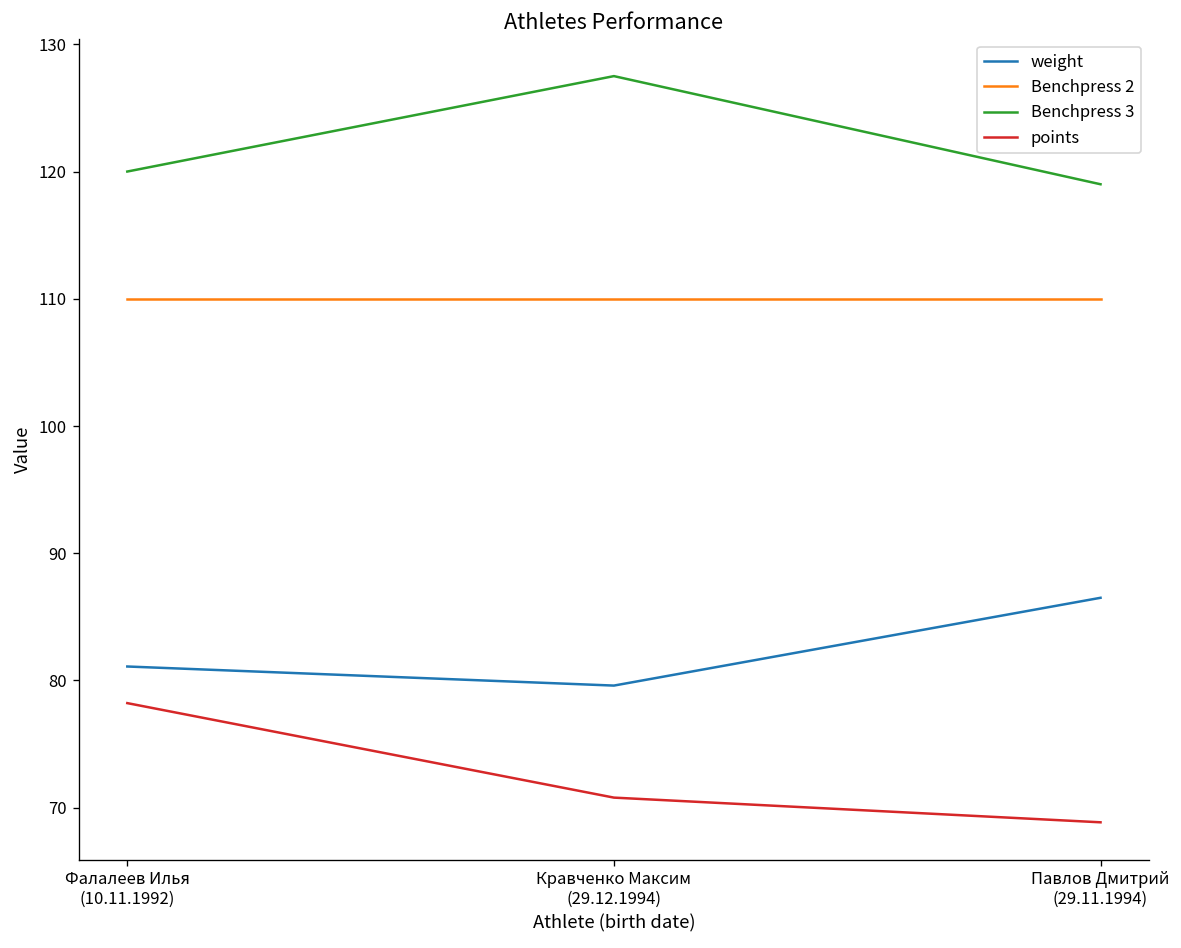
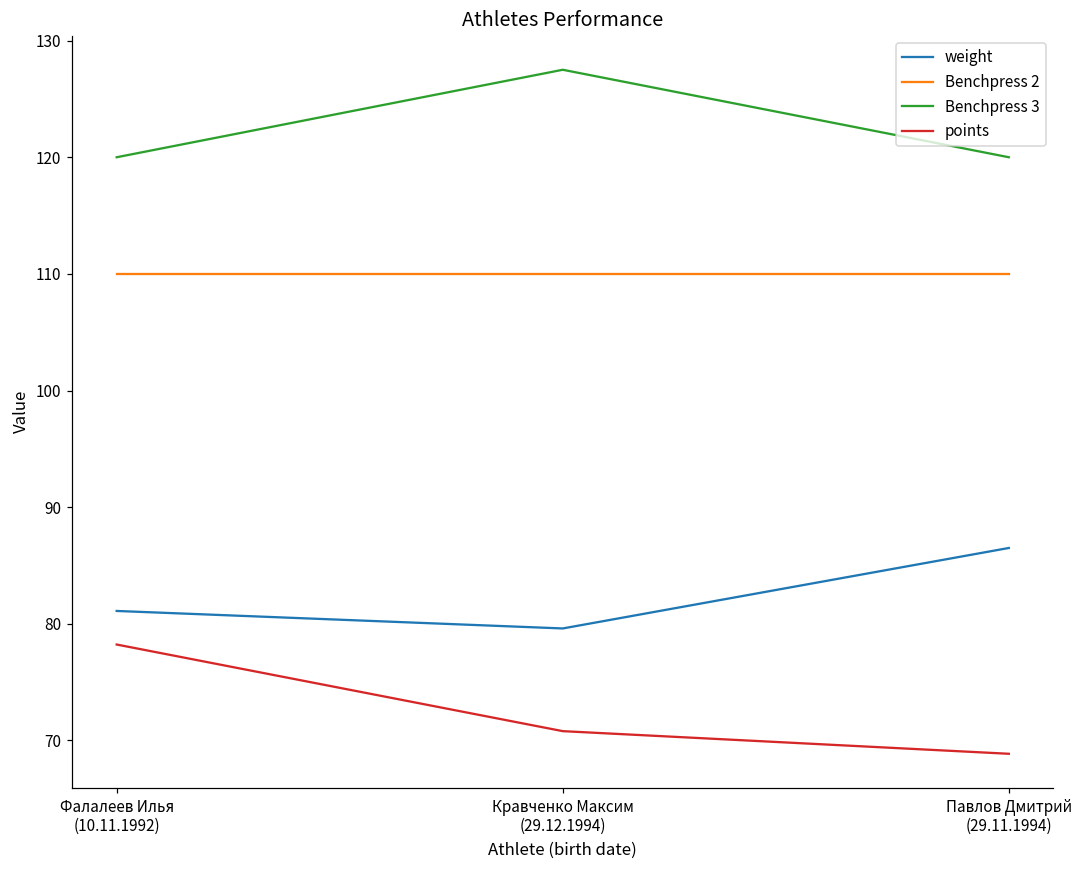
  {
    "weight": {
      "Фалалеев Илья (10.11.1992)": 81,
      "Кравченко Максим (29.12.1994)": 79.6,
      "Павлов Дмитрий (29.11.1994)": 86.5
    },
    "Benchpress 2": {
      "Фалалеев Илья (10.11.1992)": 110,
      "Кравченко Максим (29.12.1994)": 110,
      "Павлов Дмитрий (29.11.1994)": 110
    },
    "Benchpress 3": {
      "Фалалеев Илья (10.11.1992)": 120,
      "Кравченко Максим (29.12.1994)": 127.5,
-     "Павлов Дмитрий (29.11.1994)": 119
+     "Павлов Дмитрий (29.11.1994)": 120
    },
    "points": {
      "Фалалеев Илья (10.11.1992)": 78,
      "Кравченко Максим (29.12.1994)": 71,
      "Павлов Дмитрий (29.11.1994)": 69
    }
  }
